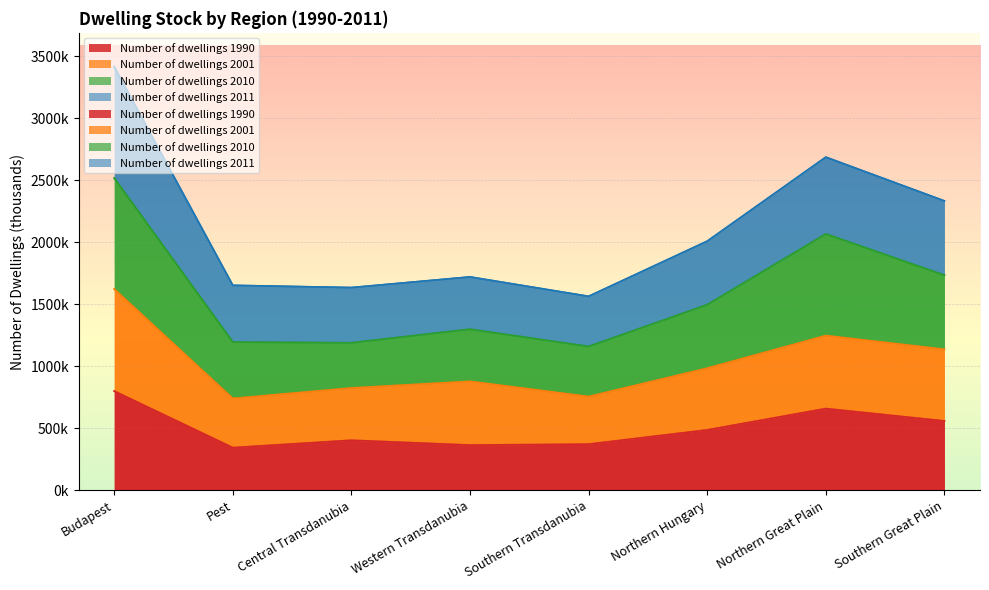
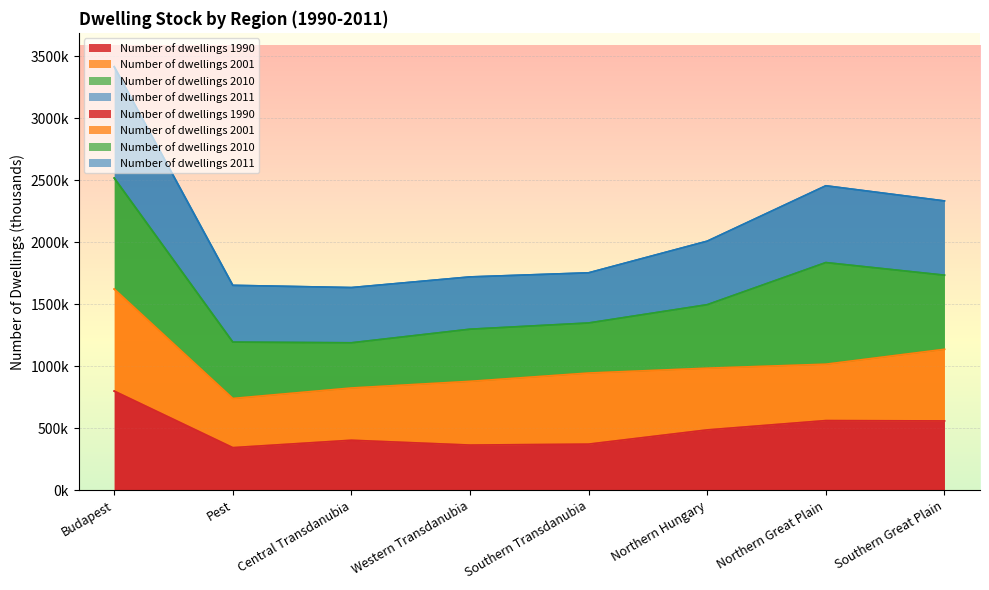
  {
    "Number of dwellings 1990": {
      "Budapest": 800000,
      "Pest": 340000,
      "Central Transdanubia": 400000,
      "Western Transdanubia": 360000,
      "Southern Transdanubia": 370000,
      "Northern Hungary": 490000,
-     "Northern Great Plain": 660000,
+     "Northern Great Plain": 560000,
      "Southern Great Plain": 560000
    },
    "Number of dwellings 2001": {
      "Budapest": 820000,
      "Pest": 400000,
      "Central Transdanubia": 420000,
      "Western Transdanubia": 510000,
-     "Southern Transdanubia": 380000,
+     "Southern Transdanubia": 570000,
      "Northern Hungary": 500000,
-     "Northern Great Plain": 590000,
+     "Northern Great Plain": 450000,
      "Southern Great Plain": 580000
    },
    "Number of dwellings 2010": {
      "Budapest": 900000,
      "Pest": 450000,
      "Central Transdanubia": 360000,
      "Western Transdanubia": 420000,
      "Southern Transdanubia": 400000,
      "Northern Hungary": 510000,
      "Northern Great Plain": 820000,
      "Southern Great Plain": 600000
    },
    "Number of dwellings 2011": {
      "Pest": 460000,
      "Central Transdanubia": 450000,
      "Western Transdanubia": 420000,
      "Southern Transdanubia": 400000,
      "Northern Hungary": 510000,
      "Northern Great Plain": 620000,
      "Southern Great Plain": 600000
    }
  }
